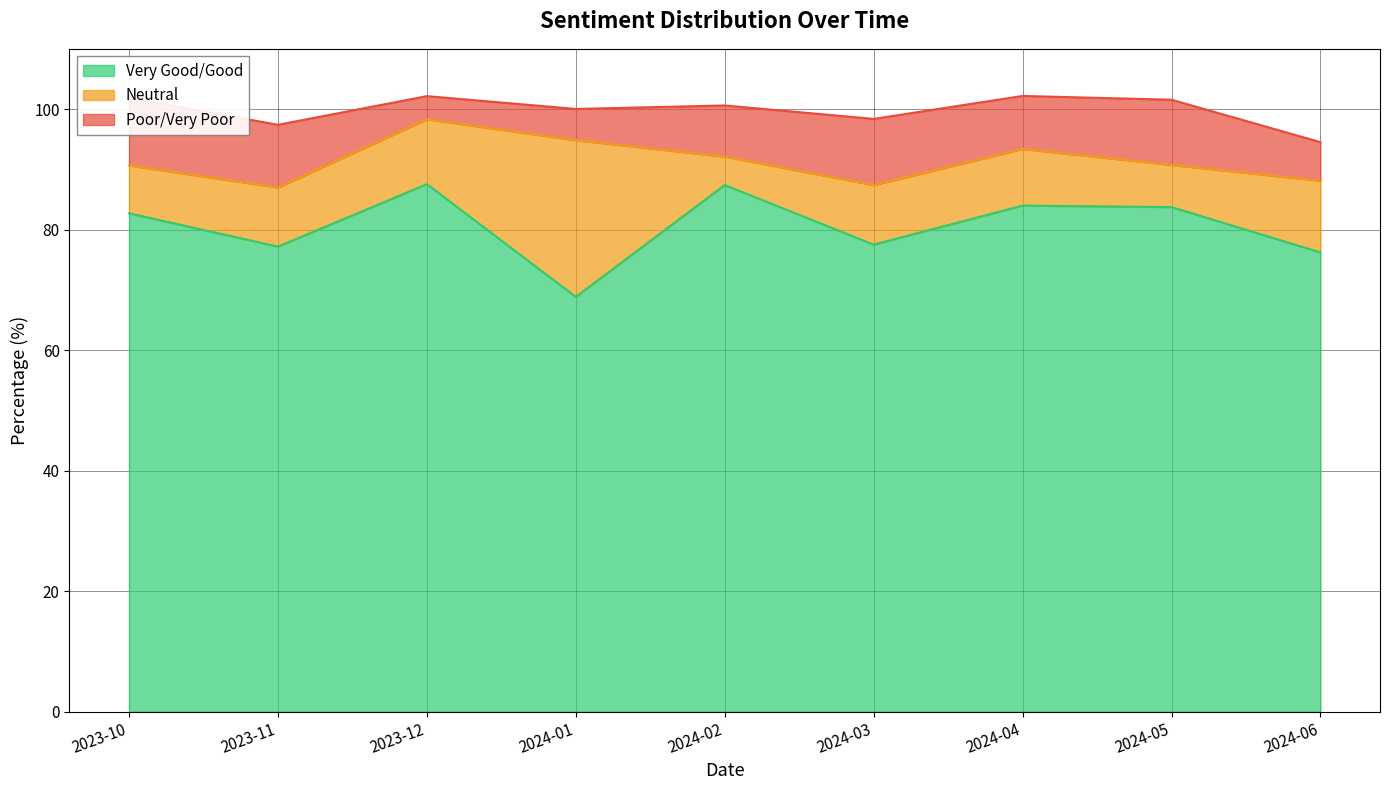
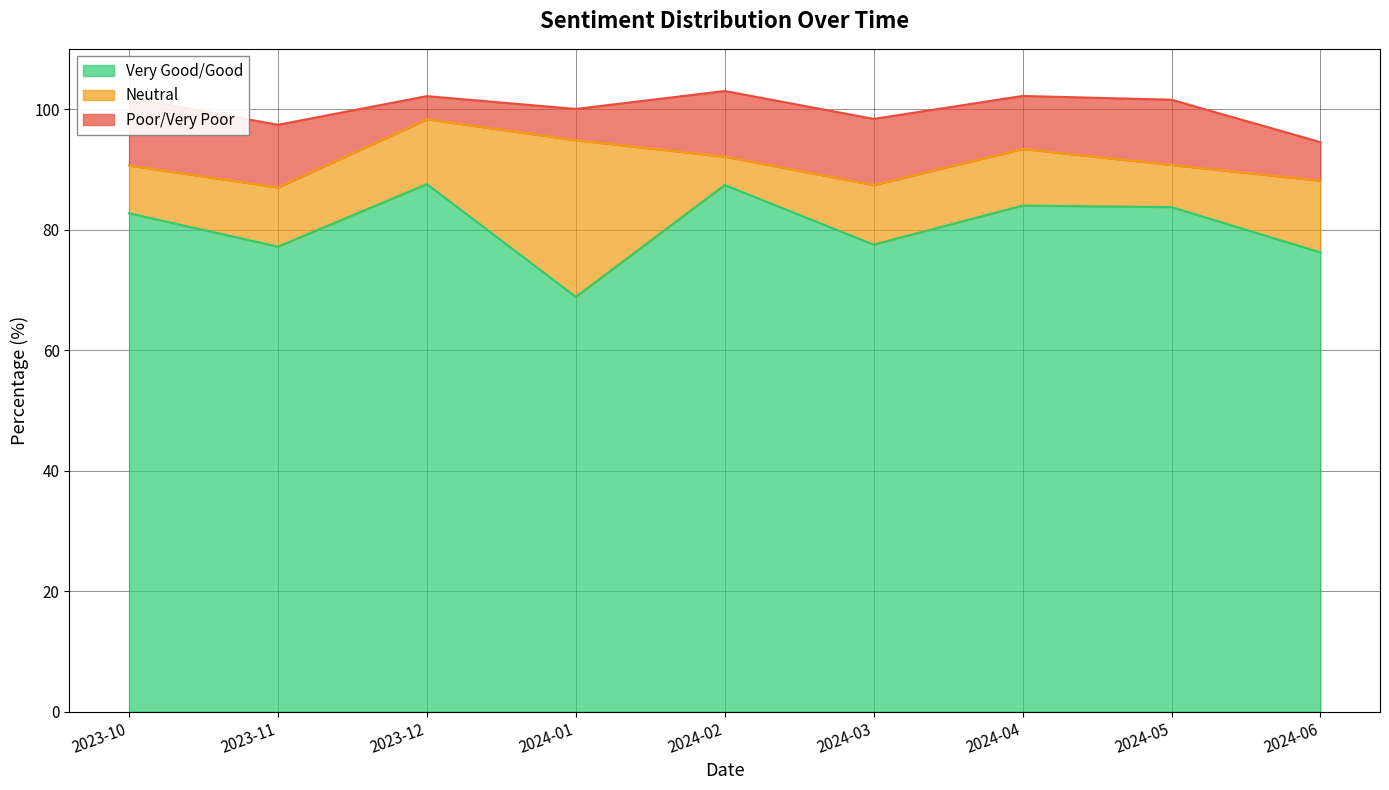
  {
    "Very Good/Good": {
      "2023-10": 83,
      "2023-11": 77,
      "2023-12": 88,
      "2024-01": 69,
      "2024-02": 87,
      "2024-03": 78,
      "2024-04": 84,
      "2024-05": 84,
      "2024-06": 76
    },
    "Neutral": {
      "2023-10": 8,
      "2023-11": 10,
      "2023-12": 11,
      "2024-01": 26,
      "2024-02": 5,
      "2024-03": 10,
      "2024-04": 9,
      "2024-05": 7,
      "2024-06": 12
    },
    "Poor/Very Poor": {
      "2023-11": 10,
      "2023-12": 4,
      "2024-01": 5,
-     "2024-02": 9,
+     "2024-02": 11,
      "2024-03": 11,
      "2024-04": 9,
      "2024-05": 11,
      "2024-06": 6
    }
  }
